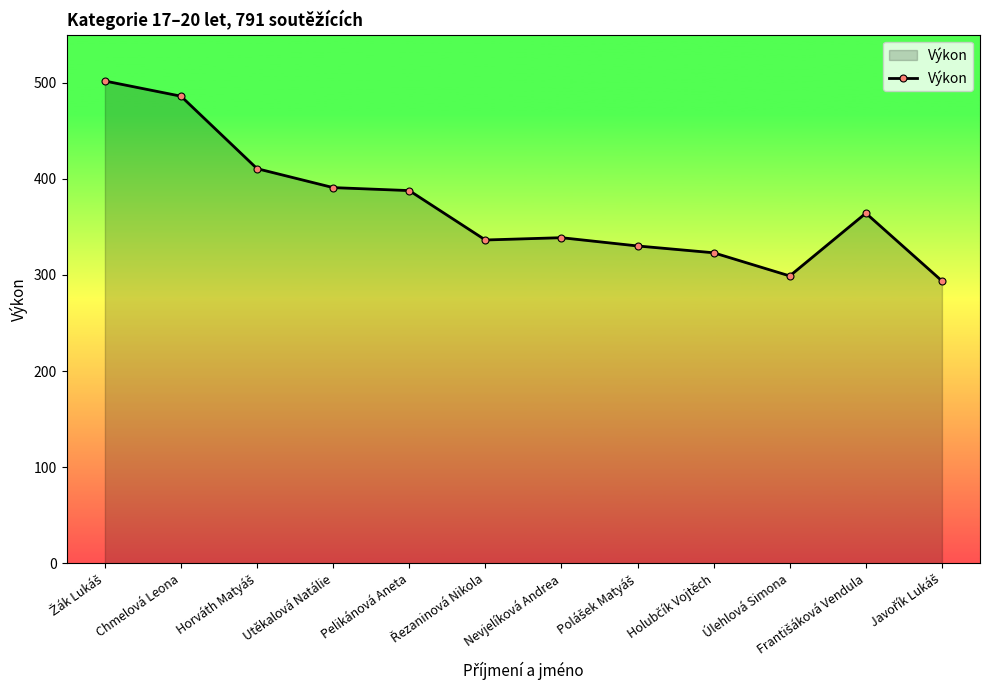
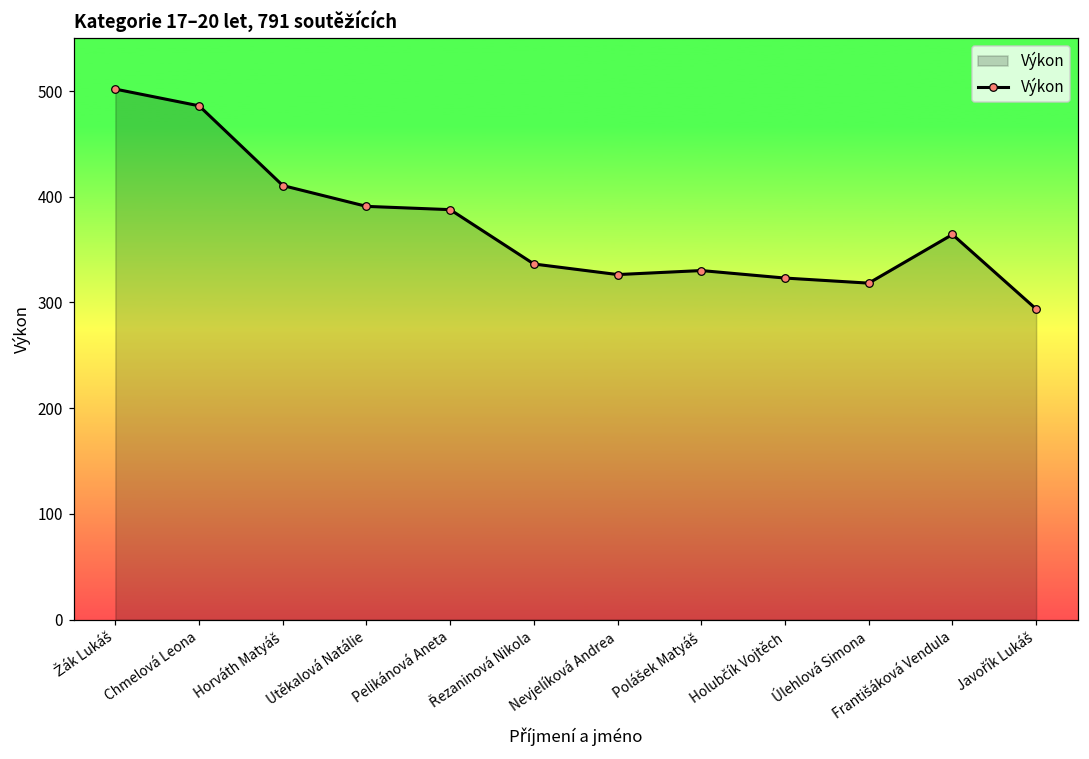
  {
    "Žák Lukáš": 500,
    "Chmelová Leona": 490,
    "Horváth Matyáš": 410,
    "Utěkalová Natálie": 390,
    "Pelikánová Aneta": 390,
    "Řezaninová Nikola": 340,
-   "Nevjelíková Andrea": 340,
+   "Nevjelíková Andrea": 330,
    "Polášek Matyáš": 330,
    "Holubčík Vojtěch": 320,
-   "Úlehlová Simona": 300,
+   "Úlehlová Simona": 320,
    "Františáková Vendula": 360,
    "Javořík Lukáš": 290
  }
